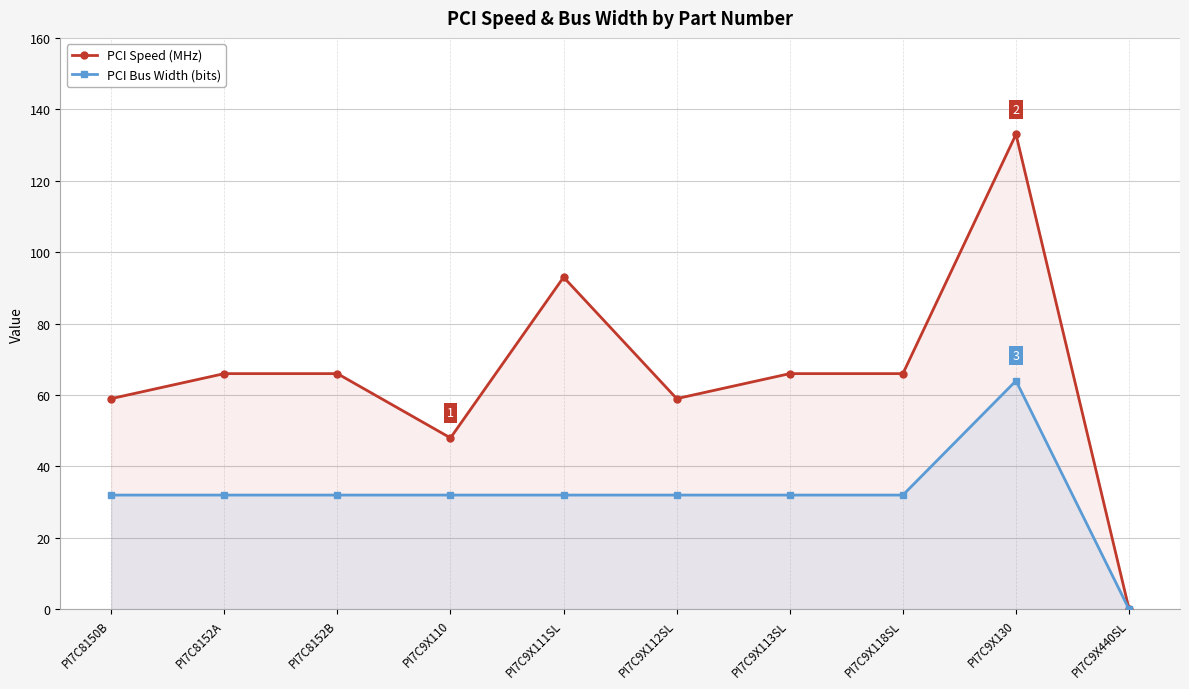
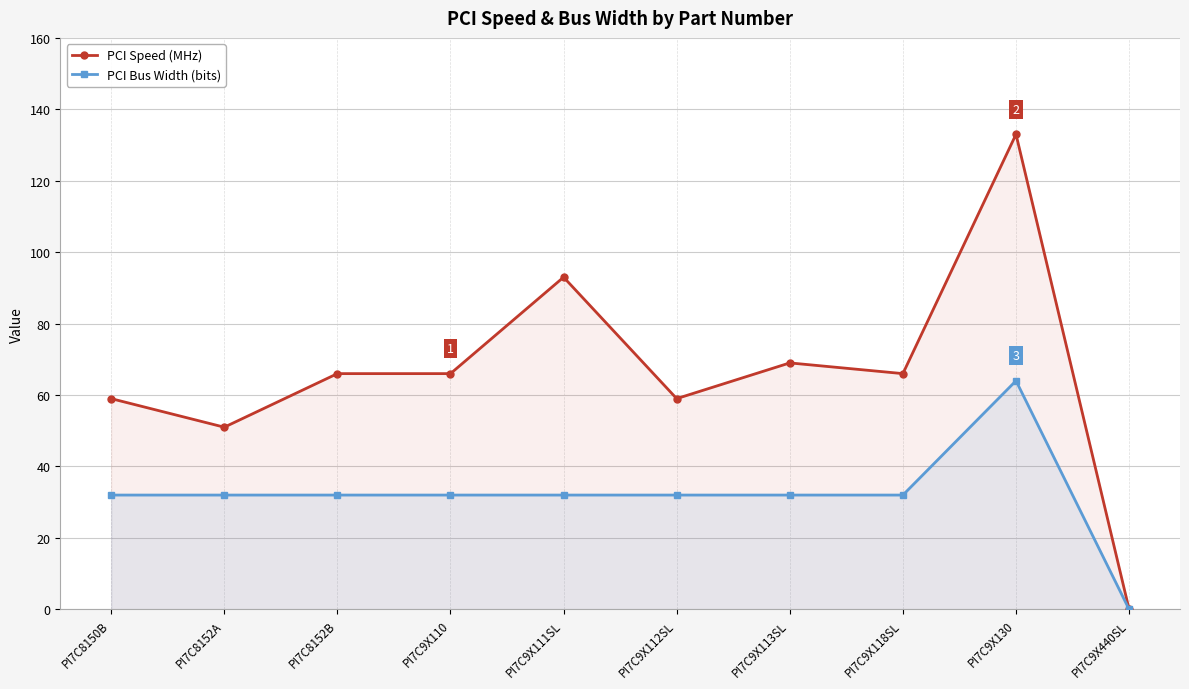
  {
    "PCI Speed (MHz)": {
      "PI7C8150B": 59,
-     "PI7C8152A": 66,
+     "PI7C8152A": 51,
      "PI7C8152B": 66,
-     "PI7C9X110": 48,
+     "PI7C9X110": 66,
      "PI7C9X111SL": 93,
      "PI7C9X112SL": 59,
-     "PI7C9X113SL": 66,
+     "PI7C9X113SL": 69,
      "PI7C9X118SL": 66
    },
    "PCI Bus Width (bits)": {
      "PI7C8150B": 32,
      "PI7C8152A": 32,
      "PI7C8152B": 32,
      "PI7C9X110": 32,
      "PI7C9X111SL": 32,
      "PI7C9X112SL": 32,
      "PI7C9X113SL": 32,
      "PI7C9X118SL": 32
    }
  }
